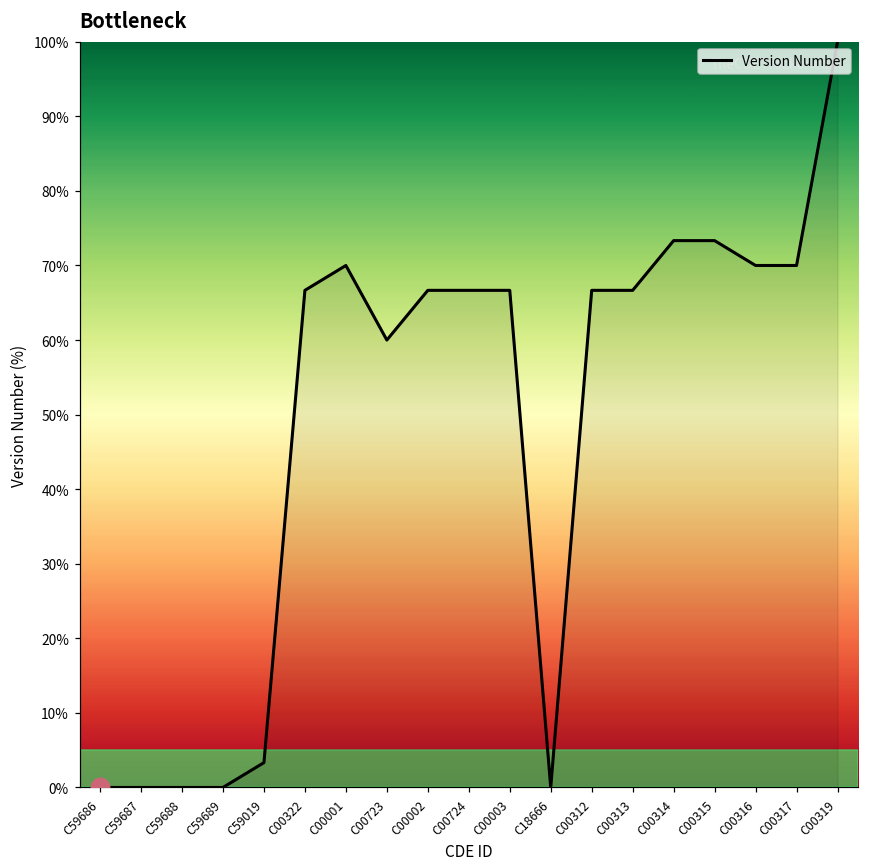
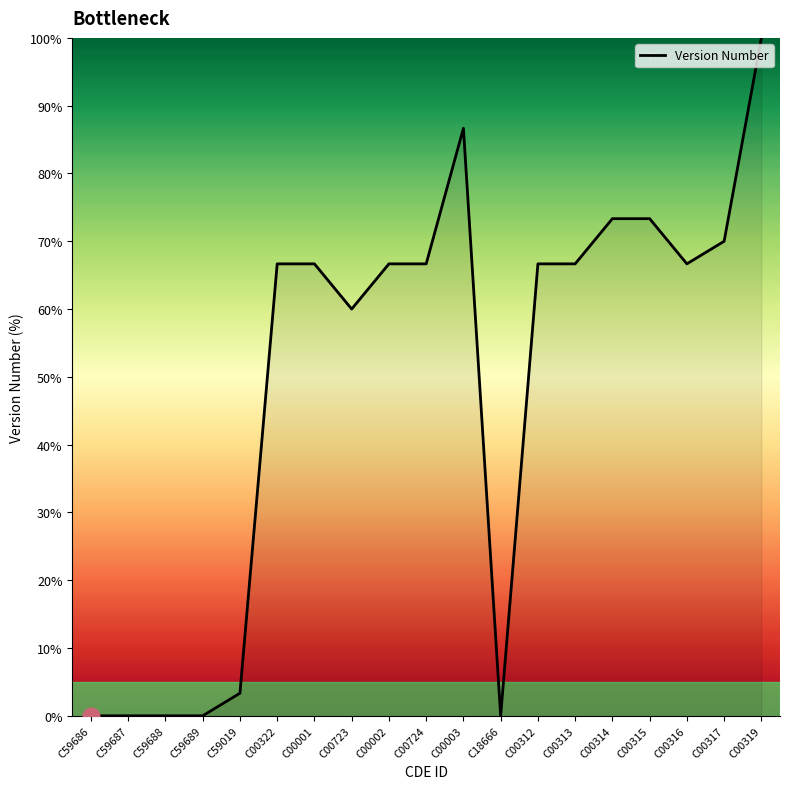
  {
    "Version Number": {
      "C00322": "67%",
-     "C00001": "70%",
+     "C00001": "67%",
      "C00723": "60%",
      "C00002": "67%",
      "C00724": "67%",
-     "C00003": "67%",
+     "C00003": "87%",
      "C00312": "67%",
      "C00313": "67%",
      "C00314": "73%",
      "C00315": "73%",
-     "C00316": "70%",
+     "C00316": "67%",
      "C00317": "70%",
      "C00319": "100%"
    }
  }
